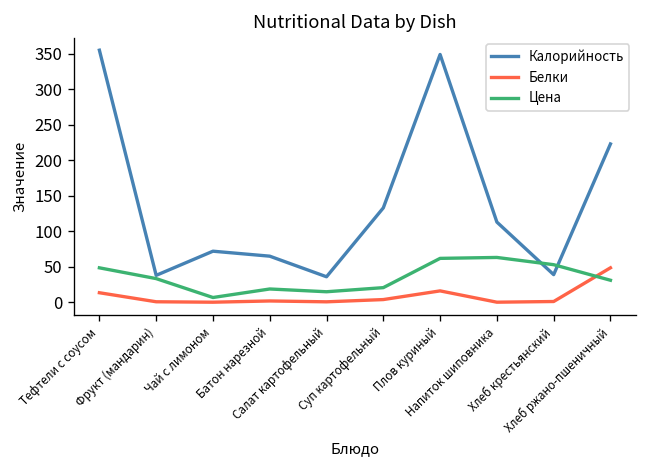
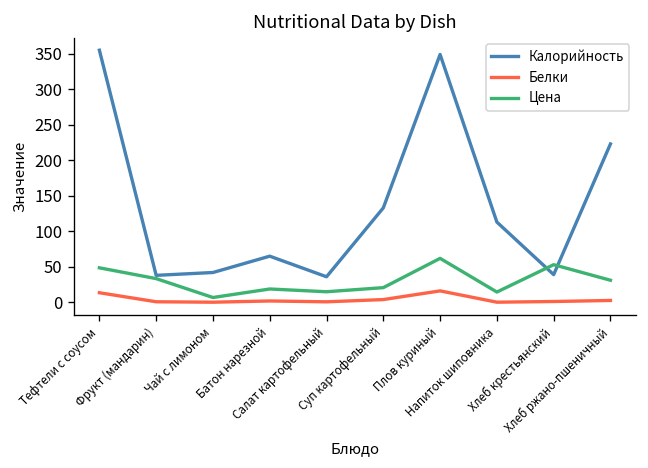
  {
    "Калорийность": {
      "Тефтели с соусом": 360,
      "Фрукт (мандарин)": 40,
-     "Чай с лимоном": 70,
+     "Чай с лимоном": 40,
      "Батон нарезной": 70,
      "Салат картофельный": 40,
      "Суп картофельный": 130,
      "Плов куриный": 350,
      "Напиток шиповника": 110,
      "Хлеб крестьянский": 40,
      "Хлеб ржано-пшеничный": 220
    },
    "Белки": {
      "Тефтели с соусом": 10,
      "Фрукт (мандарин)": 0,
      "Чай с лимоном": 0,
      "Батон нарезной": 0,
      "Салат картофельный": 0,
      "Суп картофельный": 0,
      "Плов куриный": 20,
      "Напиток шиповника": 0,
      "Хлеб крестьянский": 0,
-     "Хлеб ржано-пшеничный": 50
+     "Хлеб ржано-пшеничный": 0
    },
    "Цена": {
      "Тефтели с соусом": 50,
      "Фрукт (мандарин)": 30,
      "Чай с лимоном": 10,
      "Батон нарезной": 20,
      "Салат картофельный": 10,
      "Суп картофельный": 20,
      "Плов куриный": 60,
-     "Напиток шиповника": 60,
+     "Напиток шиповника": 10,
      "Хлеб крестьянский": 50,
      "Хлеб ржано-пшеничный": 30
    }
  }
